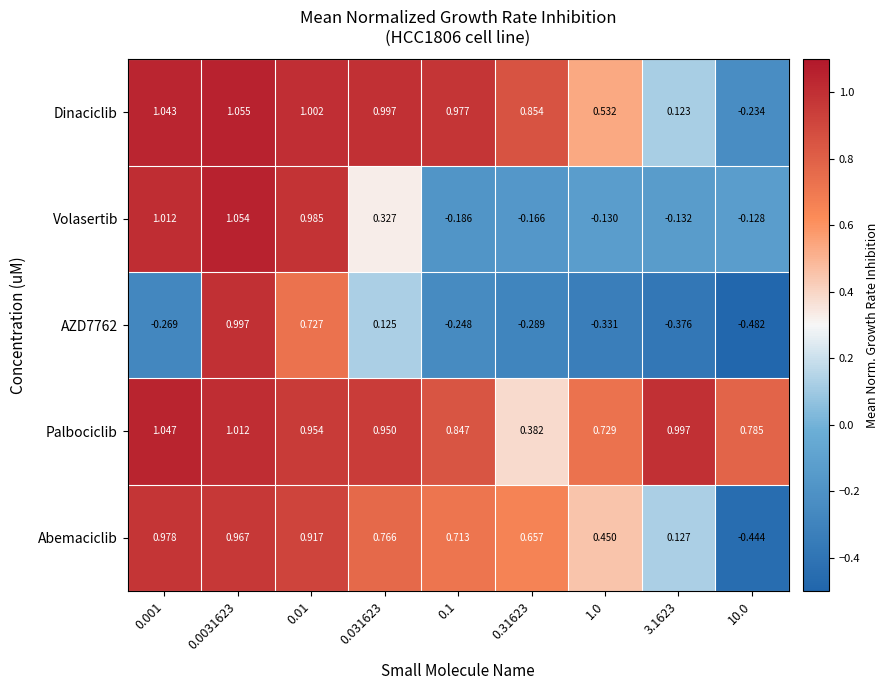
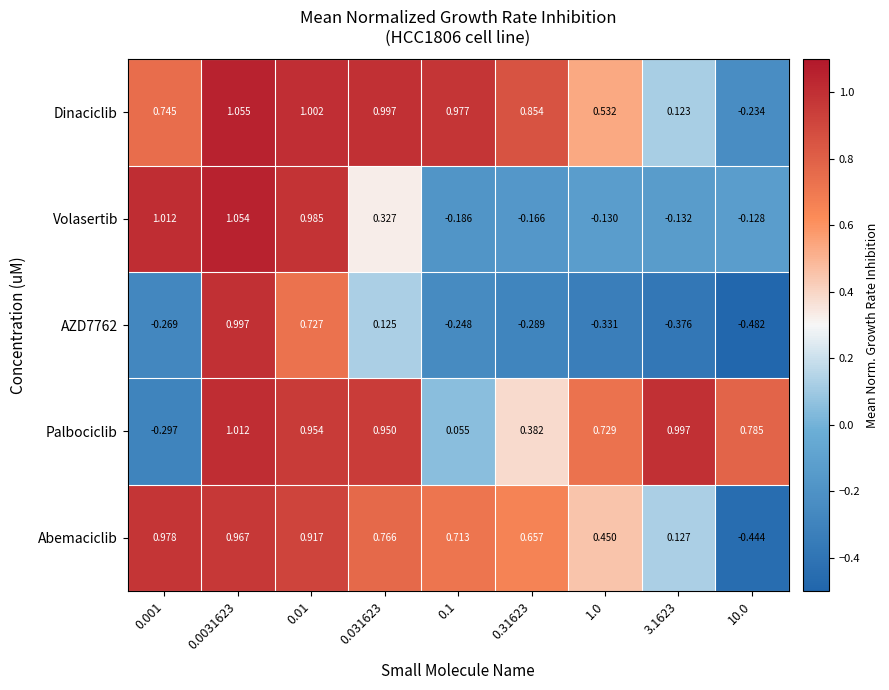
  {
    "Dinaciclib": {
-     "0.001": 1.043,
+     "0.001": 0.745,
      "0.0031623": 1.055,
      "0.01": 1.002,
      "0.031623": 0.997,
      "0.1": 0.977,
      "0.31623": 0.854,
      "1.0": 0.532,
      "3.1623": 0.123,
      "10.0": -0.234
    },
    "Volasertib": {
      "0.001": 1.012,
      "0.0031623": 1.054,
      "0.01": 0.985,
      "0.031623": 0.327,
      "0.1": -0.186,
      "0.31623": -0.166,
      "1.0": -0.130,
      "3.1623": -0.132,
      "10.0": -0.128
    },
    "AZD7762": {
      "0.001": -0.269,
      "0.0031623": 0.997,
      "0.01": 0.727,
      "0.031623": 0.125,
      "0.1": -0.248,
      "0.31623": -0.289,
      "1.0": -0.331,
      "3.1623": -0.376,
      "10.0": -0.482
    },
    "Palbociclib": {
-     "0.001": 1.047,
+     "0.001": -0.297,
      "0.0031623": 1.012,
      "0.01": 0.954,
      "0.031623": 0.950,
-     "0.1": 0.847,
+     "0.1": 0.055,
      "0.31623": 0.382,
      "1.0": 0.729,
      "3.1623": 0.997,
      "10.0": 0.785
    },
    "Abemaciclib": {
      "0.001": 0.978,
      "0.0031623": 0.967,
      "0.01": 0.917,
      "0.031623": 0.766,
      "0.1": 0.713,
      "0.31623": 0.657,
      "1.0": 0.450,
      "3.1623": 0.127,
      "10.0": -0.444
    }
  }
